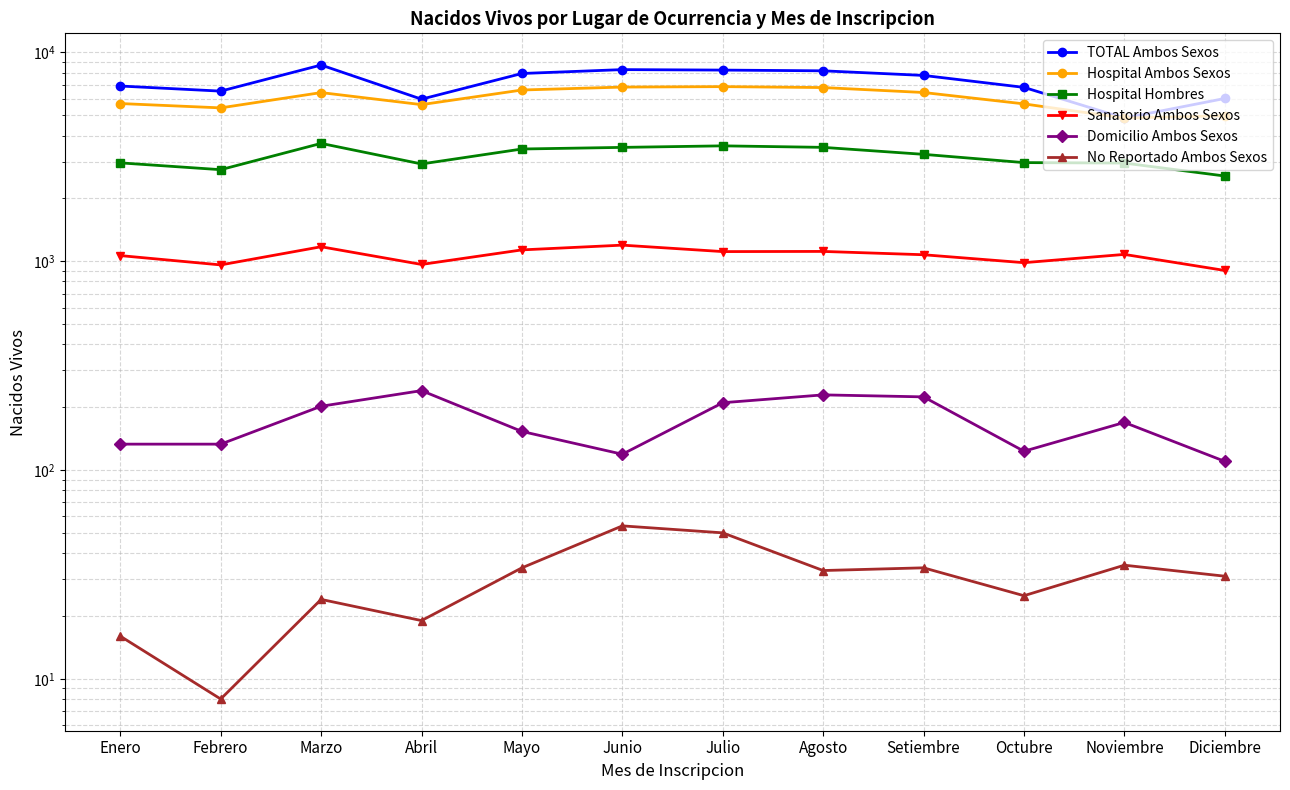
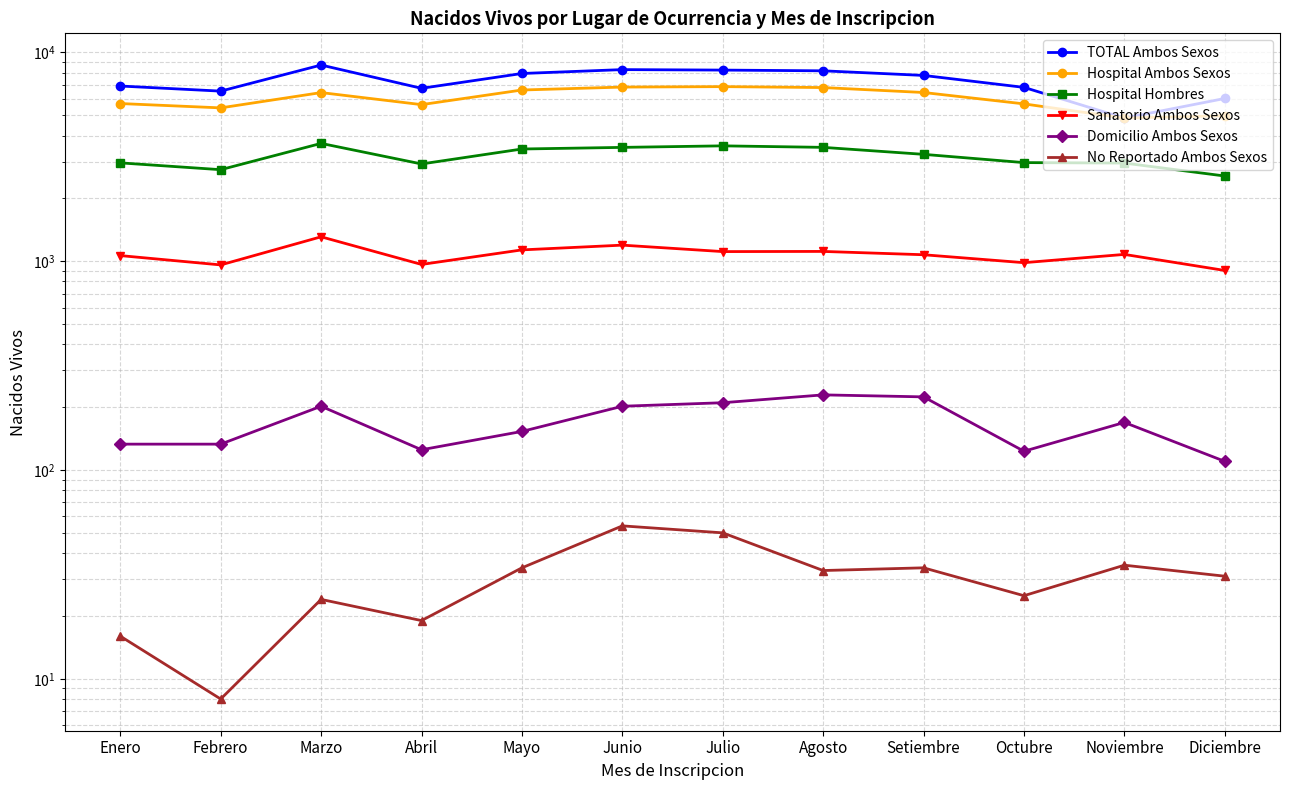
  {
    "TOTAL Ambos Sexos": {
      "Enero": 6900,
      "Febrero": 6500,
      "Marzo": 8700,
-     "Abril": 6000,
+     "Abril": 6700,
      "Mayo": 7900,
      "Junio": 8300,
      "Julio": 8200,
      "Agosto": 8200,
      "Setiembre": 7800,
      "Octubre": 6800
    },
    "Hospital Ambos Sexos": {
      "Enero": 5700,
      "Febrero": 5400,
      "Marzo": 6400,
      "Abril": 5600,
      "Mayo": 6600,
      "Junio": 6800,
      "Julio": 6900,
      "Agosto": 6800,
      "Setiembre": 6400,
      "Octubre": 5700
    },
    "Hospital Hombres": {
      "Enero": 3000,
      "Febrero": 2700,
      "Marzo": 3700,
      "Abril": 2900,
      "Mayo": 3400,
      "Junio": 3500,
      "Julio": 3600,
      "Agosto": 3500,
      "Setiembre": 3300,
      "Octubre": 3000,
      "Diciembre": 2600
    },
    "Sanatorio Ambos Sexos": {
      "Enero": 1100,
      "Febrero": 1000,
-     "Marzo": 1200,
+     "Marzo": 1300,
      "Abril": 1000,
      "Mayo": 1100,
      "Junio": 1200,
      "Julio": 1100,
      "Agosto": 1100,
      "Setiembre": 1100,
      "Octubre": 1000,
      "Noviembre": 1100,
      "Diciembre": 900
    },
    "Domicilio Ambos Sexos": {
      "Enero": 130,
      "Febrero": 130,
      "Marzo": 200,
-     "Abril": 240,
+     "Abril": 130,
      "Mayo": 150,
-     "Junio": 120,
+     "Junio": 200,
      "Julio": 210,
      "Agosto": 230,
      "Setiembre": 220,
      "Octubre": 120,
      "Noviembre": 170,
      "Diciembre": 110
    },
    "No Reportado Ambos Sexos": {
      "Enero": 16,
      "Febrero": 8,
      "Marzo": 24,
      "Abril": 19,
      "Mayo": 34,
      "Junio": 54,
      "Julio": 50,
      "Agosto": 33,
      "Setiembre": 34,
      "Octubre": 25,
      "Noviembre": 35,
      "Diciembre": 31
    }
  }
